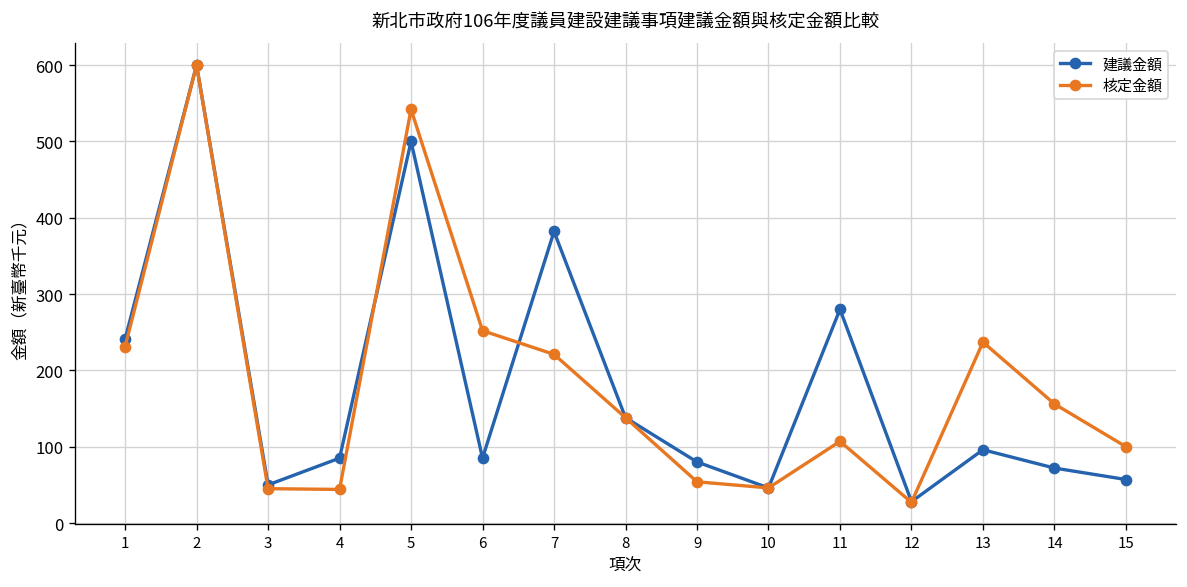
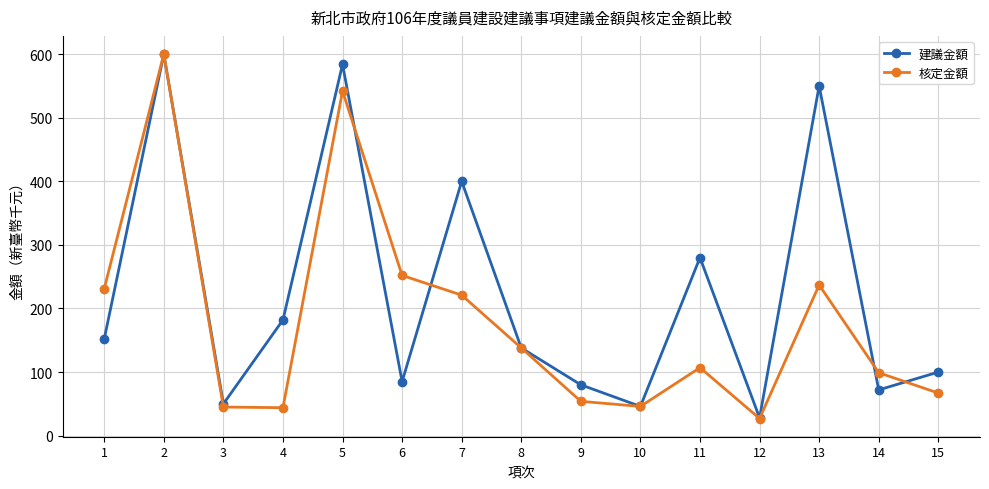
  {
    "建議金額": {
-     "1": 240,
+     "1": 150,
      "3": 50,
-     "4": 90,
-     "5": 500,
+     "4": 180,
+     "5": 580,
      "6": 90,
-     "7": 380,
+     "7": 400,
      "9": 80,
      "11": 280,
-     "13": 100,
+     "13": 550,
      "14": 70,
-     "15": 60
+     "15": 100
    },
    "核定金額": {
      "1": 230,
      "3": 50,
      "4": 40,
      "5": 540,
      "6": 250,
      "7": 220,
      "9": 50,
      "11": 110,
      "13": 240,
-     "14": 160,
-     "15": 100
+     "14": 100,
+     "15": 70
    }
  }
